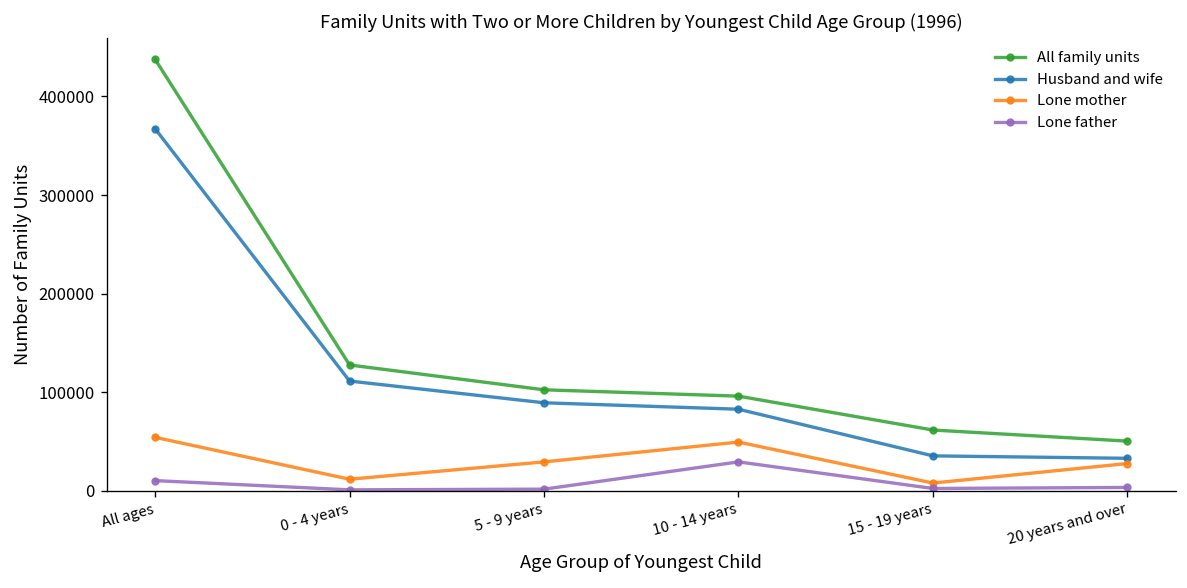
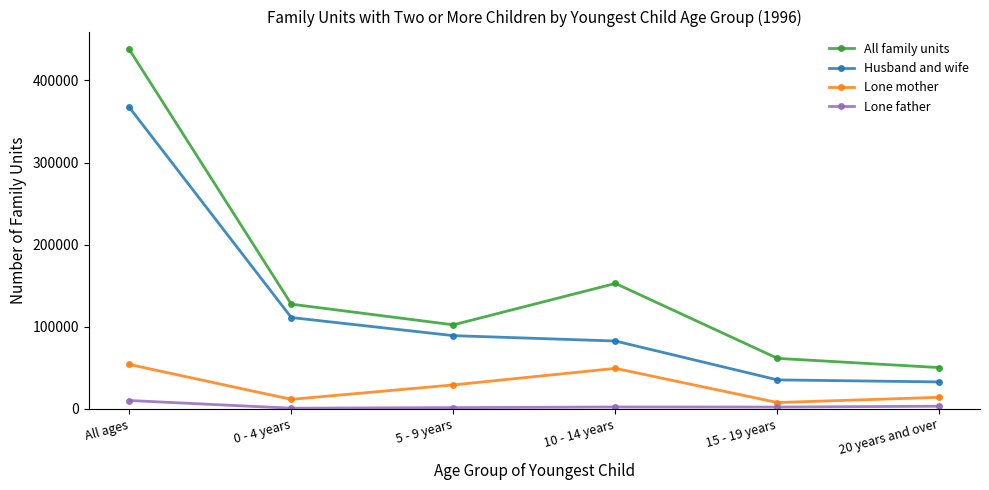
  {
    "All family units": {
      "All ages": 440000,
      "0 - 4 years": 130000,
      "5 - 9 years": 100000,
-     "10 - 14 years": 100000,
+     "10 - 14 years": 150000,
      "15 - 19 years": 60000,
      "20 years and over": 50000
    },
    "Husband and wife": {
      "All ages": 370000,
      "0 - 4 years": 110000,
      "5 - 9 years": 90000,
      "10 - 14 years": 80000,
      "15 - 19 years": 40000,
      "20 years and over": 30000
    },
    "Lone mother": {
      "All ages": 50000,
      "0 - 4 years": 10000,
      "5 - 9 years": 30000,
      "10 - 14 years": 50000,
      "15 - 19 years": 10000,
-     "20 years and over": 30000
+     "20 years and over": 10000
    },
    "Lone father": {
      "All ages": 10000,
      "0 - 4 years": 0,
      "5 - 9 years": 0,
-     "10 - 14 years": 30000,
+     "10 - 14 years": 0,
      "15 - 19 years": 0,
      "20 years and over": 0
    }
  }
